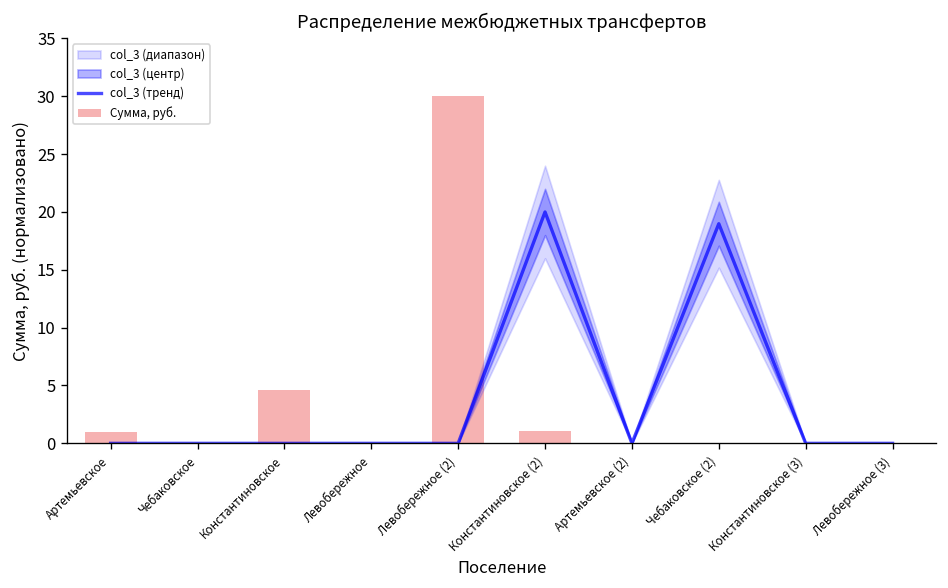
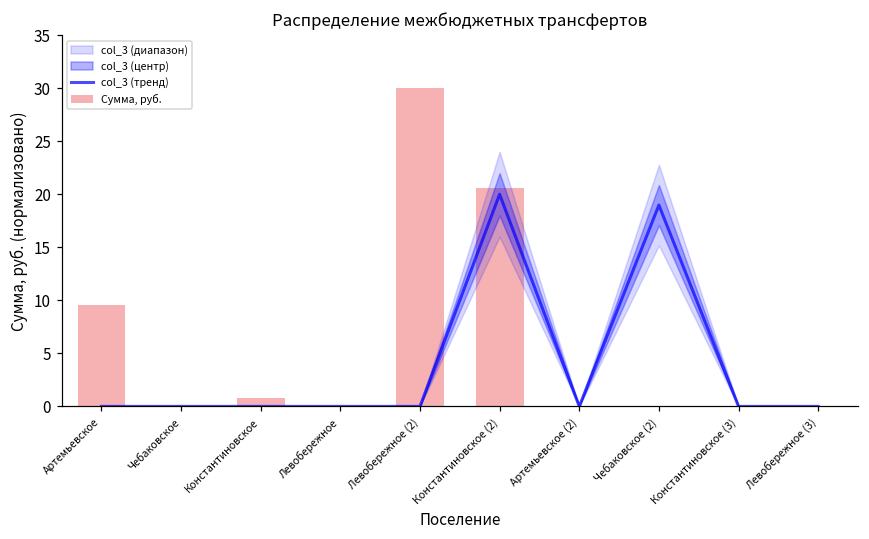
  {
    "Сумма, руб.": {
-     "Артемьевское": 1,
+     "Артемьевское": 10,
      "Чебаковское": 0,
-     "Константиновское": 5,
+     "Константиновское": 1,
      "Левобережное": 0,
      "Левобережное (2)": 30,
-     "Константиновское (2)": 1,
+     "Константиновское (2)": 21,
      "Артемьевское (2)": 0,
      "Чебаковское (2)": 0,
      "Константиновское (3)": 0,
      "Левобережное (3)": 0
    }
  }
